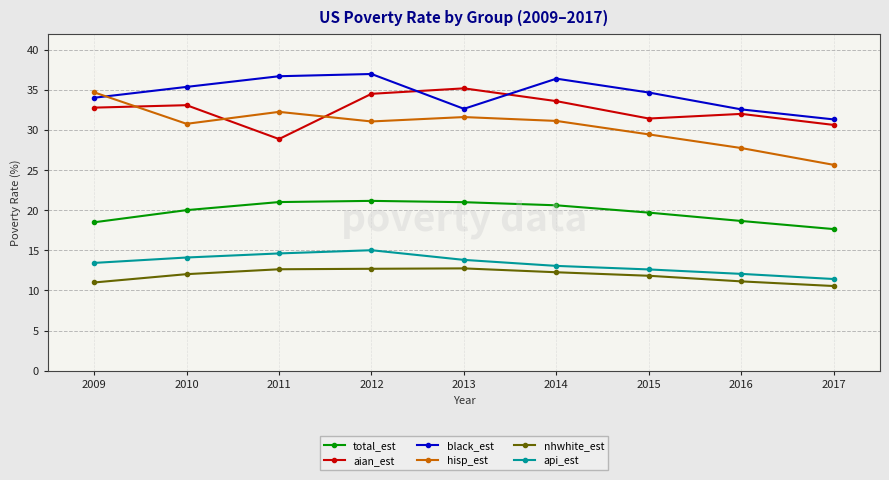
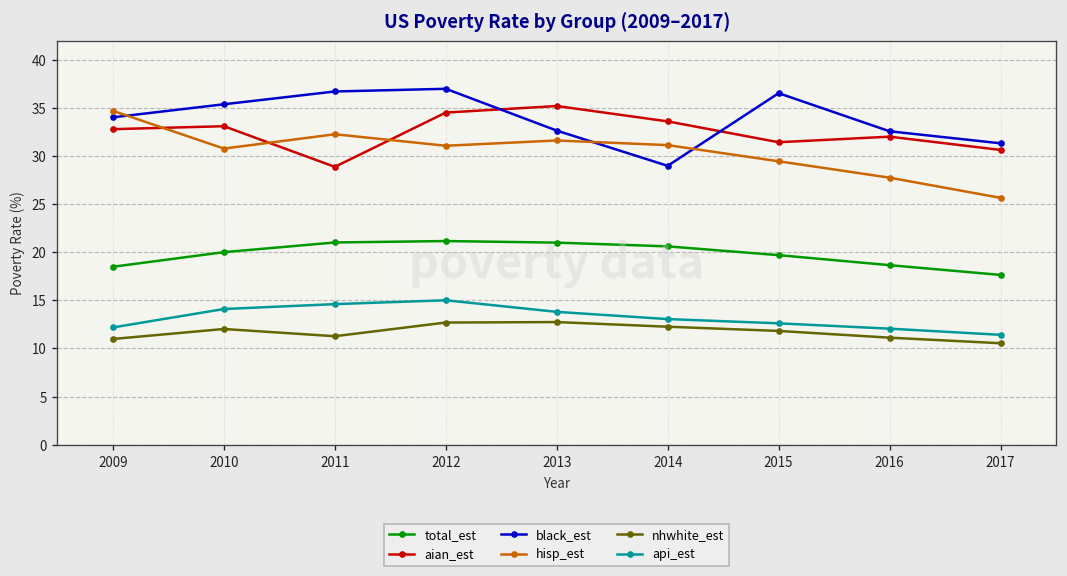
  {
    "total_est": {
      "2009": 18,
      "2010": 20,
      "2011": 21,
      "2012": 21,
      "2013": 21,
      "2014": 21,
      "2015": 20,
      "2016": 19,
      "2017": 18
    },
    "aian_est": {
      "2009": 33,
      "2010": 33,
      "2011": 29,
      "2012": 35,
      "2013": 35,
      "2014": 34,
      "2015": 31,
      "2016": 32,
      "2017": 31
    },
    "black_est": {
      "2009": 34,
      "2010": 35,
      "2011": 37,
      "2012": 37,
      "2013": 33,
-     "2014": 36,
-     "2015": 35,
+     "2014": 29,
+     "2015": 37,
      "2016": 33,
      "2017": 31
    },
    "hisp_est": {
      "2009": 35,
      "2010": 31,
      "2011": 32,
      "2012": 31,
      "2013": 32,
      "2014": 31,
      "2015": 29,
      "2016": 28,
      "2017": 26
    },
    "nhwhite_est": {
      "2009": 11,
      "2010": 12,
-     "2011": 13,
+     "2011": 11,
      "2012": 13,
      "2013": 13,
      "2014": 12,
      "2015": 12,
      "2016": 11,
      "2017": 11
    },
    "api_est": {
-     "2009": 13,
+     "2009": 12,
      "2010": 14,
      "2011": 15,
      "2012": 15,
      "2013": 14,
      "2014": 13,
      "2015": 13,
      "2016": 12,
      "2017": 11
    }
  }
